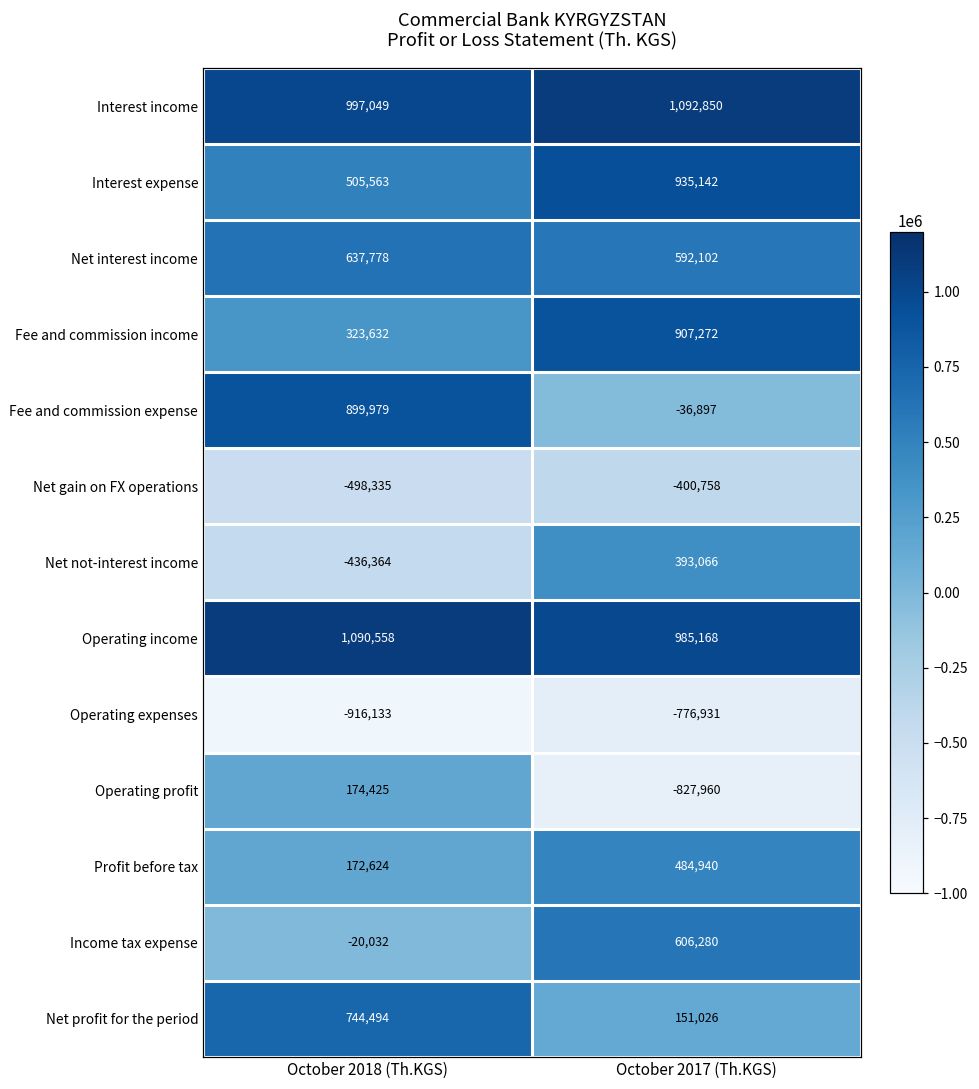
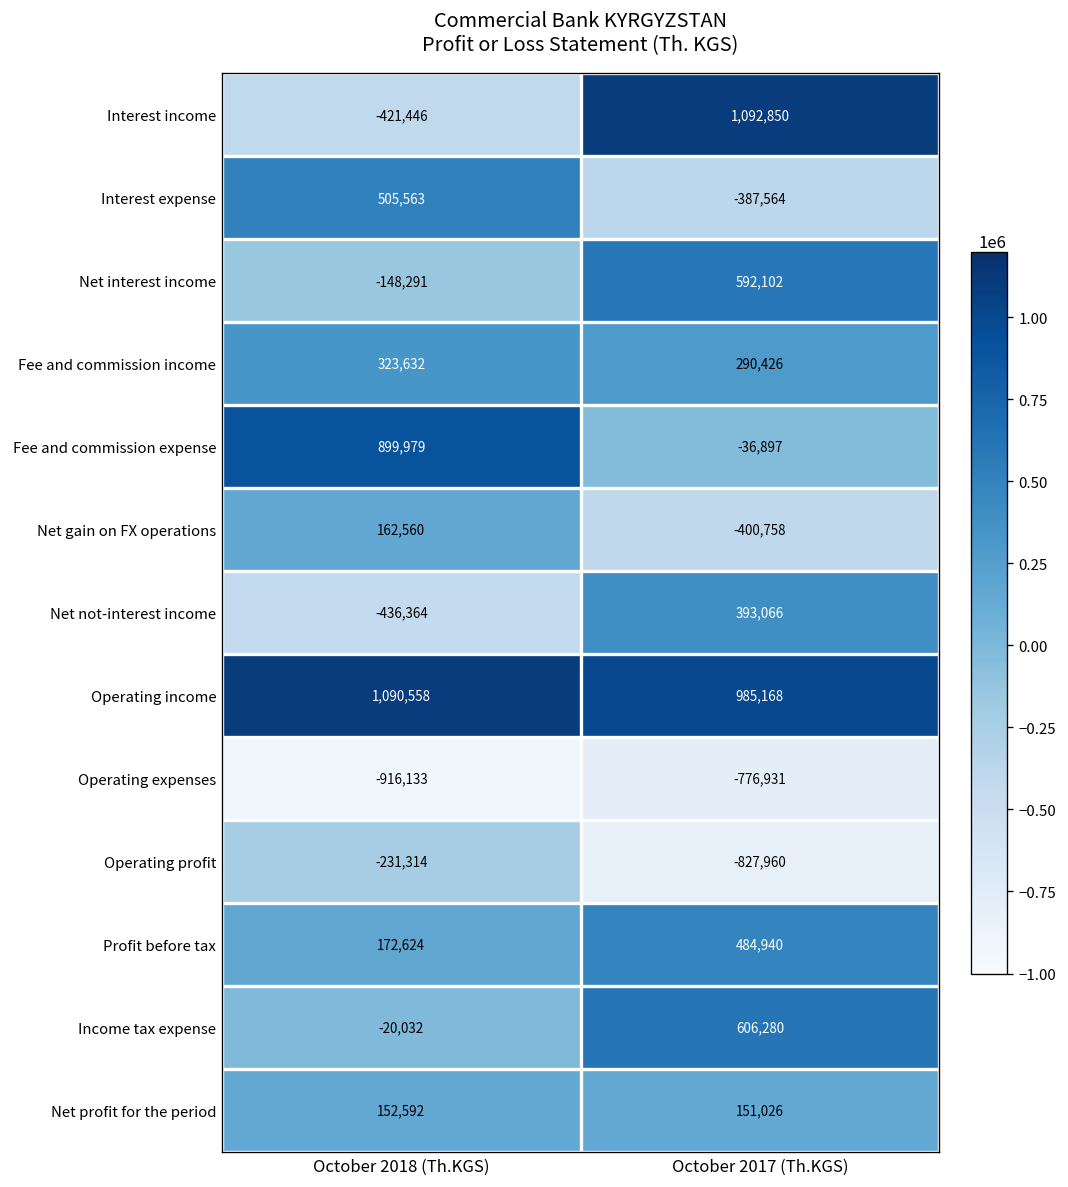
  {
    "Interest income": {
-     "October 2018 (Th.KGS)": "997,049",
+     "October 2018 (Th.KGS)": "-421,446",
      "October 2017 (Th.KGS)": "1,092,850"
    },
    "Interest expense": {
      "October 2018 (Th.KGS)": "505,563",
-     "October 2017 (Th.KGS)": "935,142"
+     "October 2017 (Th.KGS)": "-387,564"
    },
    "Net interest income": {
-     "October 2018 (Th.KGS)": "637,778",
+     "October 2018 (Th.KGS)": "-148,291",
      "October 2017 (Th.KGS)": "592,102"
    },
    "Fee and commission income": {
      "October 2018 (Th.KGS)": "323,632",
-     "October 2017 (Th.KGS)": "907,272"
+     "October 2017 (Th.KGS)": "290,426"
    },
    "Fee and commission expense": {
      "October 2018 (Th.KGS)": "899,979",
      "October 2017 (Th.KGS)": "-36,897"
    },
    "Net gain on FX operations": {
-     "October 2018 (Th.KGS)": "-498,335",
+     "October 2018 (Th.KGS)": "162,560",
      "October 2017 (Th.KGS)": "-400,758"
    },
    "Net not-interest income": {
      "October 2018 (Th.KGS)": "-436,364",
      "October 2017 (Th.KGS)": "393,066"
    },
    "Operating income": {
      "October 2018 (Th.KGS)": "1,090,558",
      "October 2017 (Th.KGS)": "985,168"
    },
    "Operating expenses": {
      "October 2018 (Th.KGS)": "-916,133",
      "October 2017 (Th.KGS)": "-776,931"
    },
    "Operating profit": {
-     "October 2018 (Th.KGS)": "174,425",
+     "October 2018 (Th.KGS)": "-231,314",
      "October 2017 (Th.KGS)": "-827,960"
    },
    "Profit before tax": {
      "October 2018 (Th.KGS)": "172,624",
      "October 2017 (Th.KGS)": "484,940"
    },
    "Income tax expense": {
      "October 2018 (Th.KGS)": "-20,032",
      "October 2017 (Th.KGS)": "606,280"
    },
    "Net profit for the period": {
-     "October 2018 (Th.KGS)": "744,494",
+     "October 2018 (Th.KGS)": "152,592",
      "October 2017 (Th.KGS)": "151,026"
    }
  }
